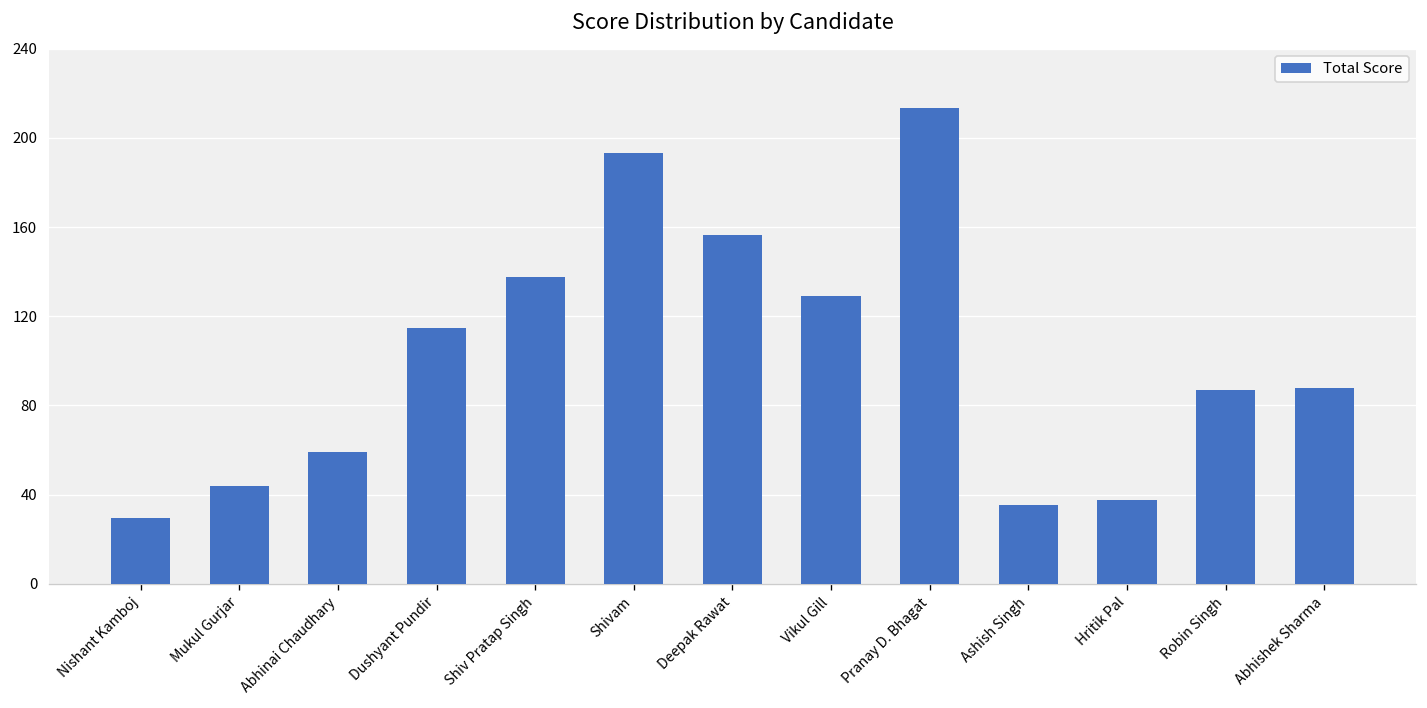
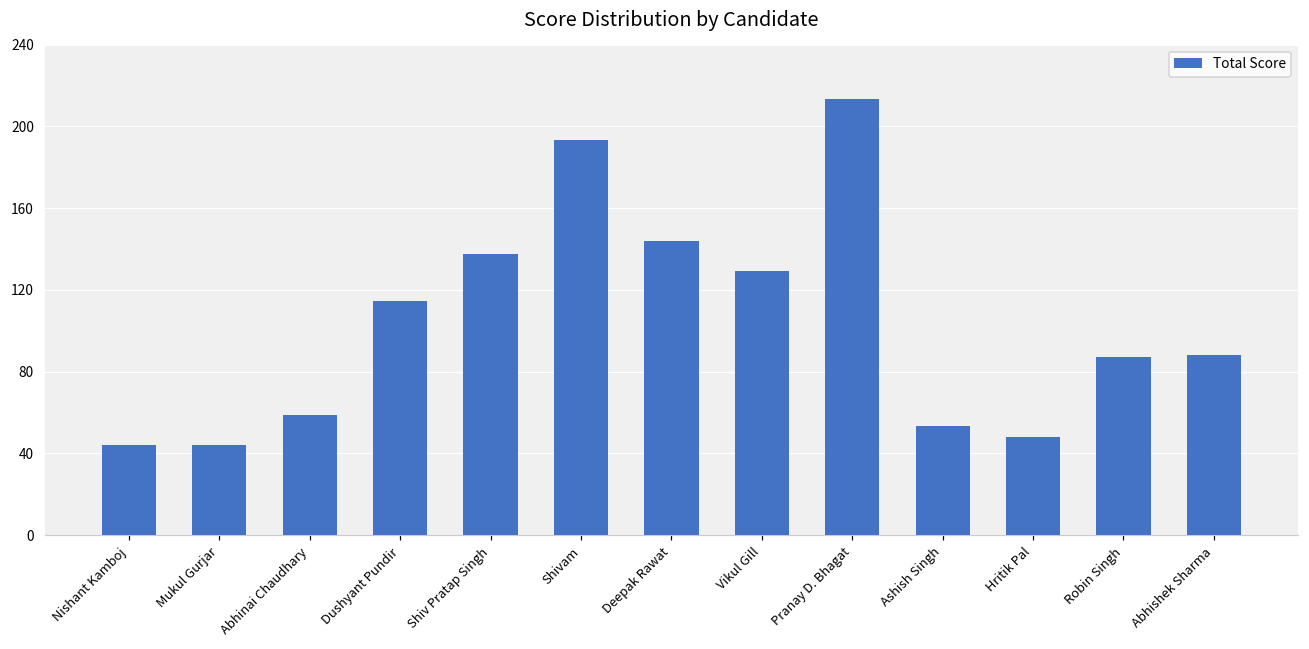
  {
-   "Nishant Kamboj": 30,
+   "Nishant Kamboj": 44,
    "Mukul Gurjar": 44,
    "Abhinai Chaudhary": 59,
    "Dushyant Pundir": 115,
    "Shiv Pratap Singh": 138,
    "Shivam": 193,
-   "Deepak Rawat": 157,
+   "Deepak Rawat": 144,
    "Vikul Gill": 129,
    "Pranay D. Bhagat": 213,
-   "Ashish Singh": 35,
-   "Hritik Pal": 38,
+   "Ashish Singh": 53,
+   "Hritik Pal": 48,
    "Robin Singh": 87,
    "Abhishek Sharma": 88
  }
